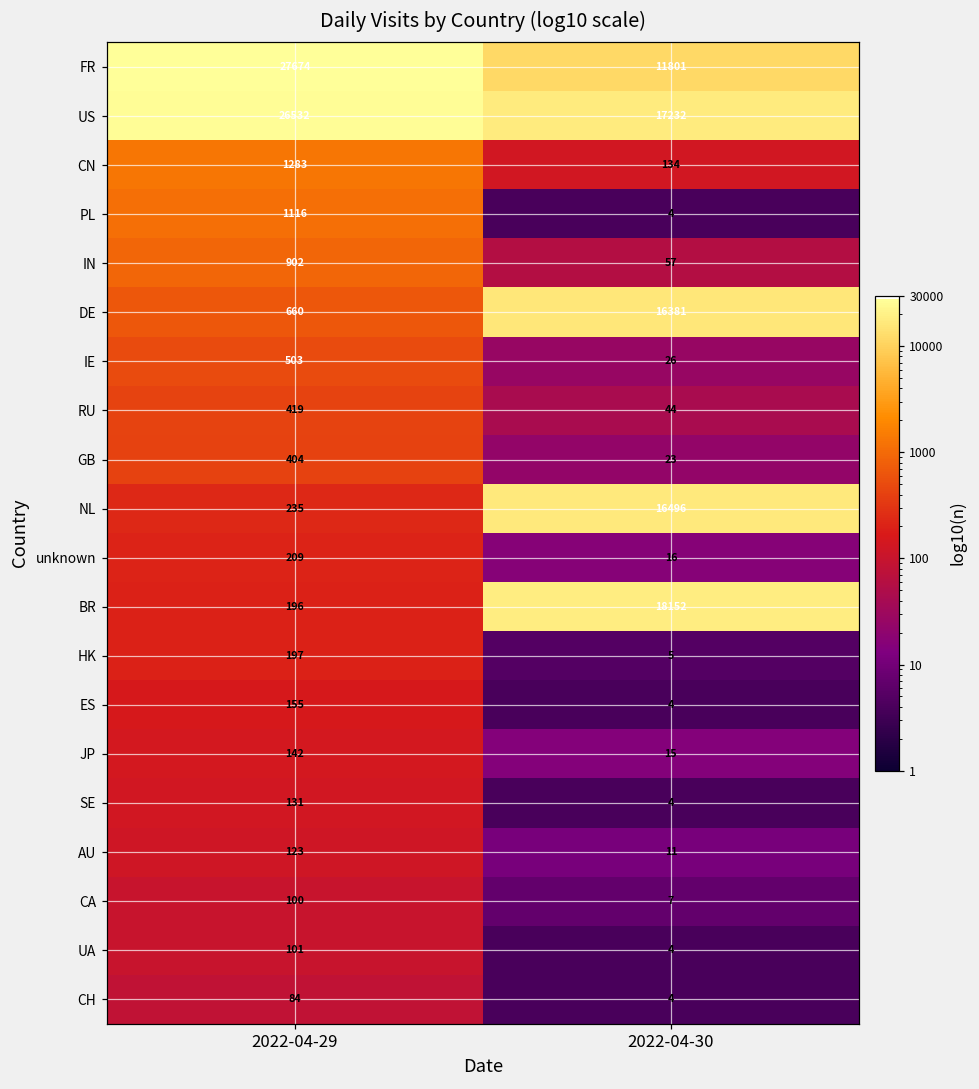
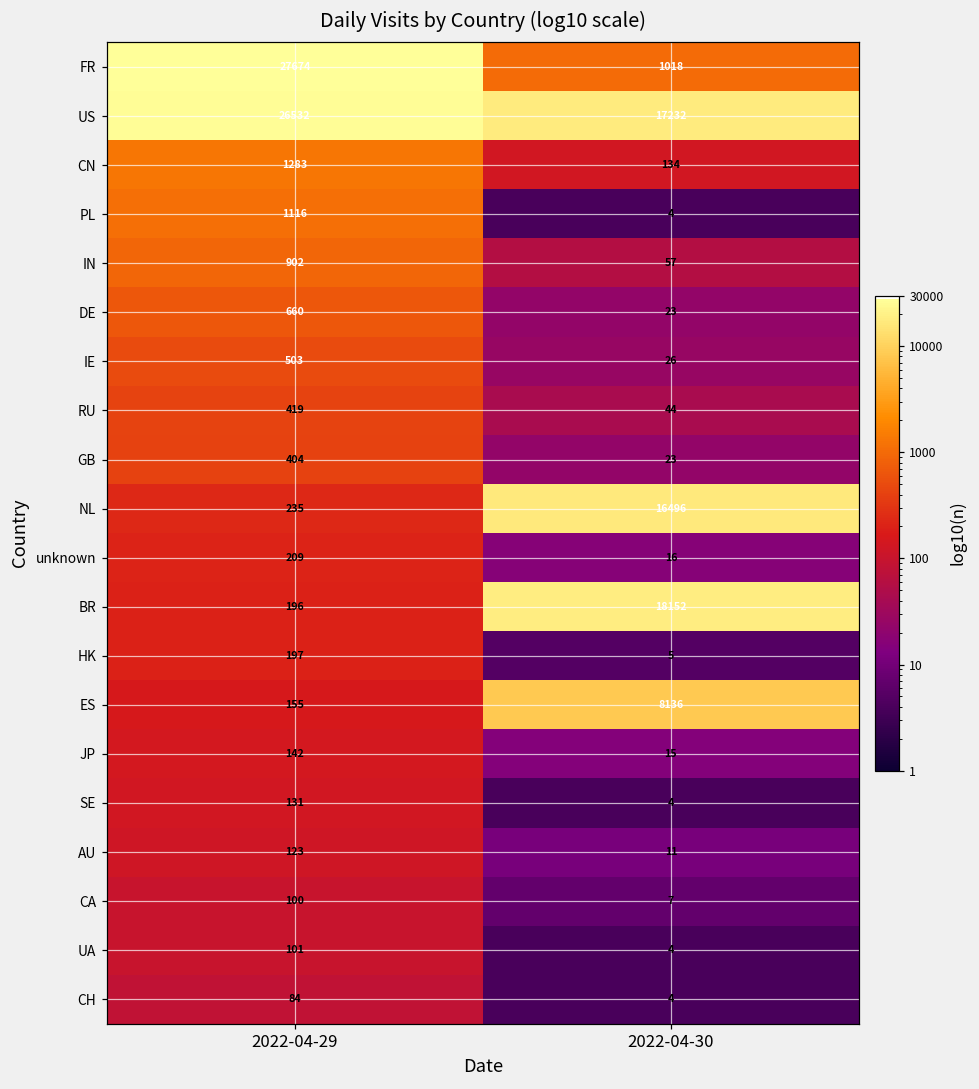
  {
    "FR": {
      "2022-04-29": 27674,
-     "2022-04-30": 11801
+     "2022-04-30": 1018
    },
    "US": {
      "2022-04-29": 26532,
      "2022-04-30": 17232
    },
    "CN": {
      "2022-04-29": 1283,
      "2022-04-30": 134
    },
    "PL": {
      "2022-04-29": 1116,
      "2022-04-30": 4
    },
    "IN": {
      "2022-04-29": 902,
      "2022-04-30": 57
    },
    "DE": {
      "2022-04-29": 660,
-     "2022-04-30": 16381
+     "2022-04-30": 23
    },
    "IE": {
      "2022-04-29": 503,
      "2022-04-30": 26
    },
    "RU": {
      "2022-04-29": 419,
      "2022-04-30": 44
    },
    "GB": {
      "2022-04-29": 404,
      "2022-04-30": 23
    },
    "NL": {
      "2022-04-29": 235,
      "2022-04-30": 16496
    },
    "unknown": {
      "2022-04-29": 209,
      "2022-04-30": 16
    },
    "BR": {
      "2022-04-29": 196,
      "2022-04-30": 18152
    },
    "HK": {
      "2022-04-29": 197,
      "2022-04-30": 5
    },
    "ES": {
      "2022-04-29": 155,
-     "2022-04-30": 4
+     "2022-04-30": 8136
    },
    "JP": {
      "2022-04-29": 142,
      "2022-04-30": 15
    },
    "SE": {
      "2022-04-29": 131,
      "2022-04-30": 4
    },
    "AU": {
      "2022-04-29": 123,
      "2022-04-30": 11
    },
    "CA": {
      "2022-04-29": 100,
      "2022-04-30": 7
    },
    "UA": {
      "2022-04-29": 101,
      "2022-04-30": 4
    },
    "CH": {
      "2022-04-29": 84,
      "2022-04-30": 4
    }
  }
